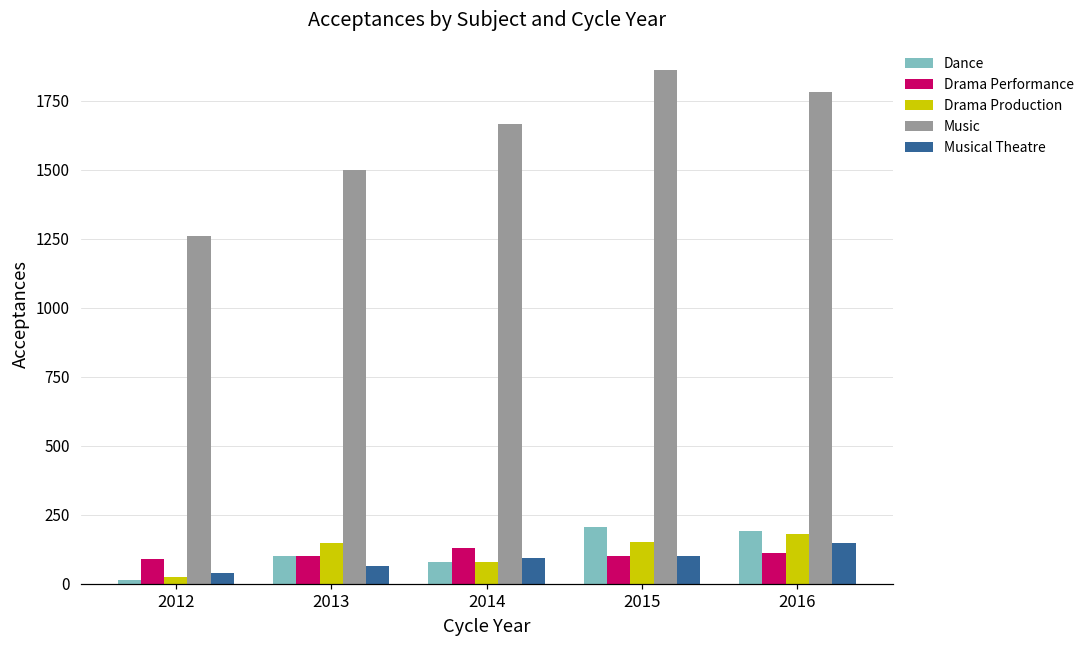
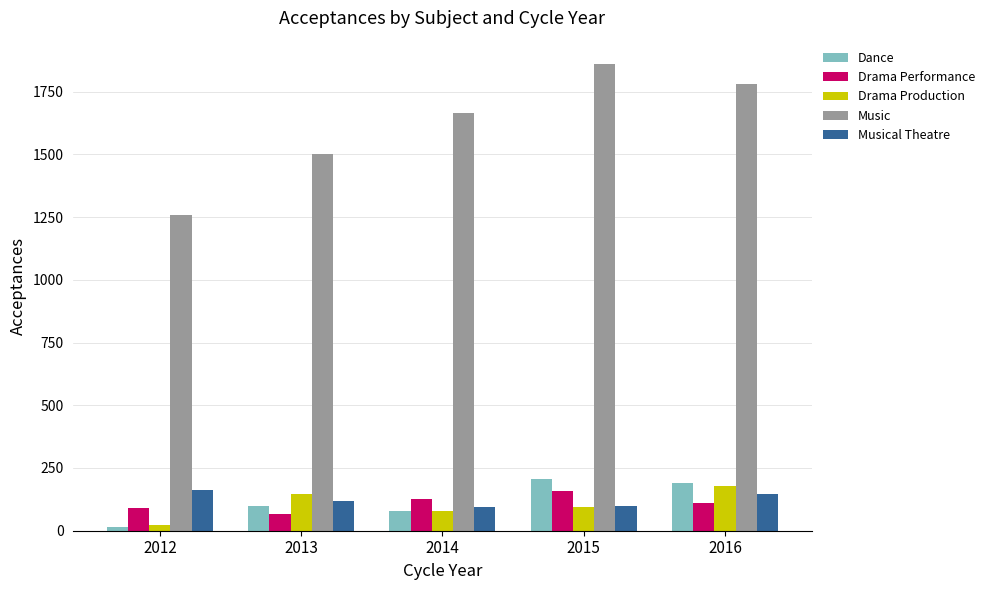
  {
    "Drama Performance": {
      "2012": 90,
-     "2013": 100,
+     "2013": 70,
      "2014": 130,
-     "2015": 100,
+     "2015": 160,
      "2016": 110
    },
    "Drama Production": {
      "2012": 20,
      "2013": 150,
      "2014": 80,
-     "2015": 150,
+     "2015": 100,
      "2016": 180
    },
    "Musical Theatre": {
-     "2012": 40,
-     "2013": 70,
+     "2012": 160,
+     "2013": 120,
      "2014": 100,
      "2015": 100,
      "2016": 150
    }
  }
